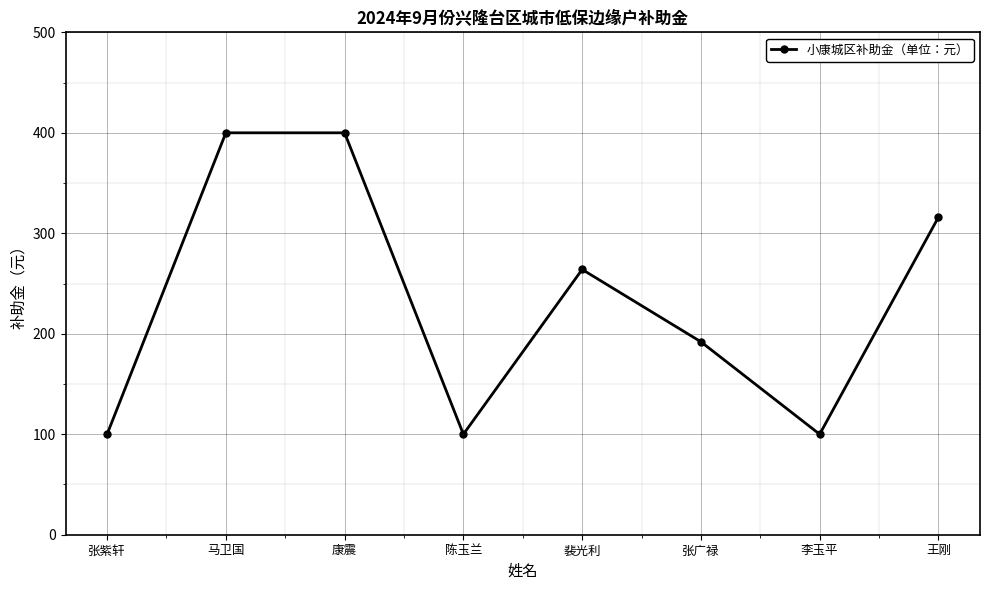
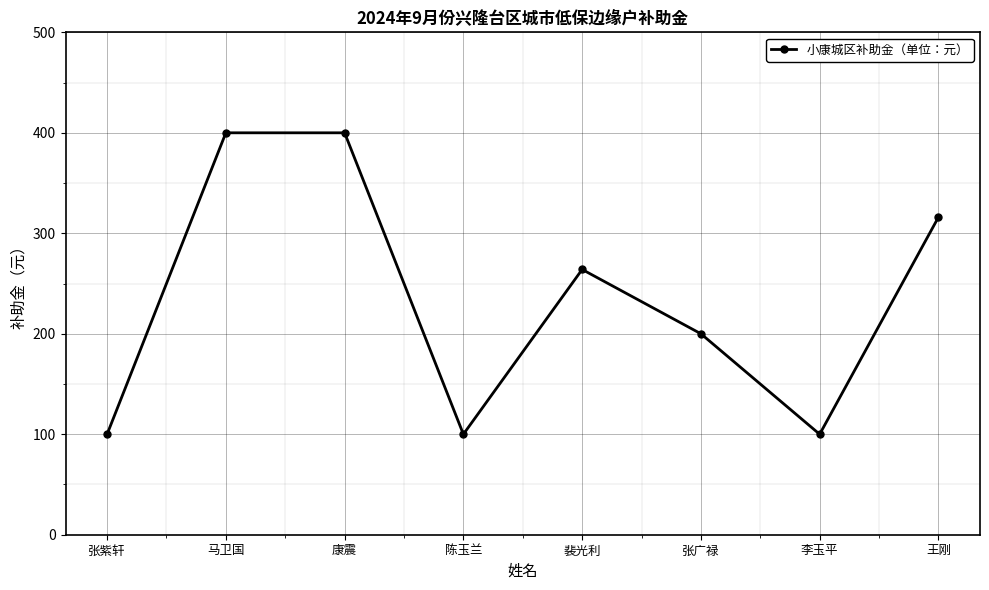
  {
    "张紫轩": 100,
    "马卫国": 400,
    "康震": 400,
    "陈玉兰": 100,
    "裴光利": 264,
-   "张广禄": 192,
+   "张广禄": 200,
    "李玉平": 100,
    "王刚": 316
  }
